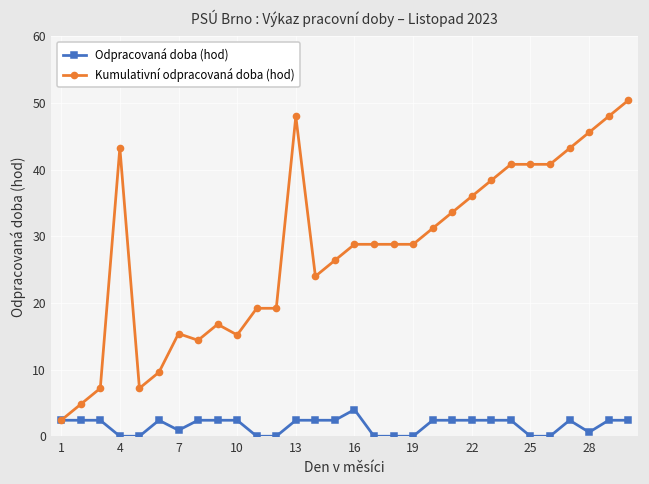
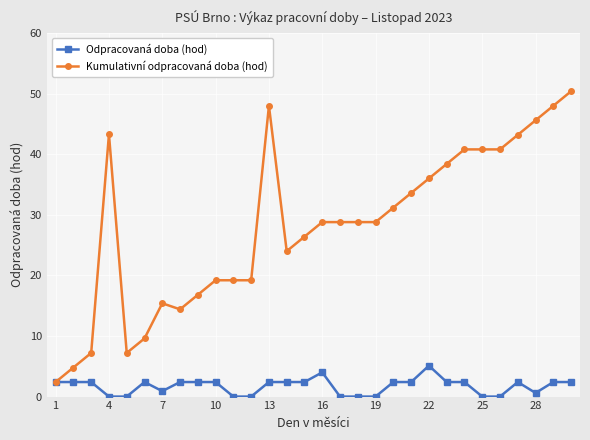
  {
    "Odpracovaná doba (hod)": {
      "4": 0,
      "7": 1,
      "10": 2,
      "13": 2,
      "16": 4,
      "19": 0,
-     "22": 2,
+     "22": 5,
      "25": 0,
      "28": 1
    },
    "Kumulativní odpracovaná doba (hod)": {
      "4": 43,
      "7": 15,
-     "10": 15,
+     "10": 19,
      "13": 48,
      "16": 29,
      "19": 29,
      "22": 36,
      "25": 41,
      "28": 46
    }
  }
